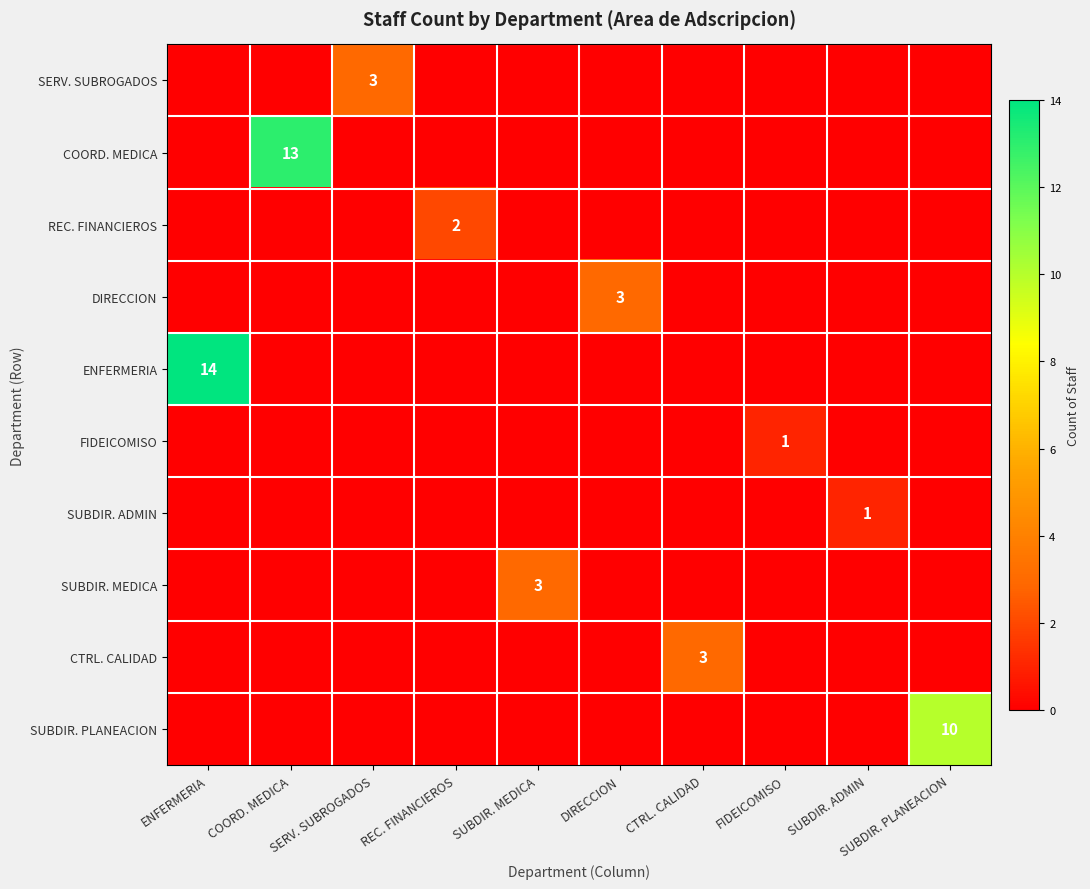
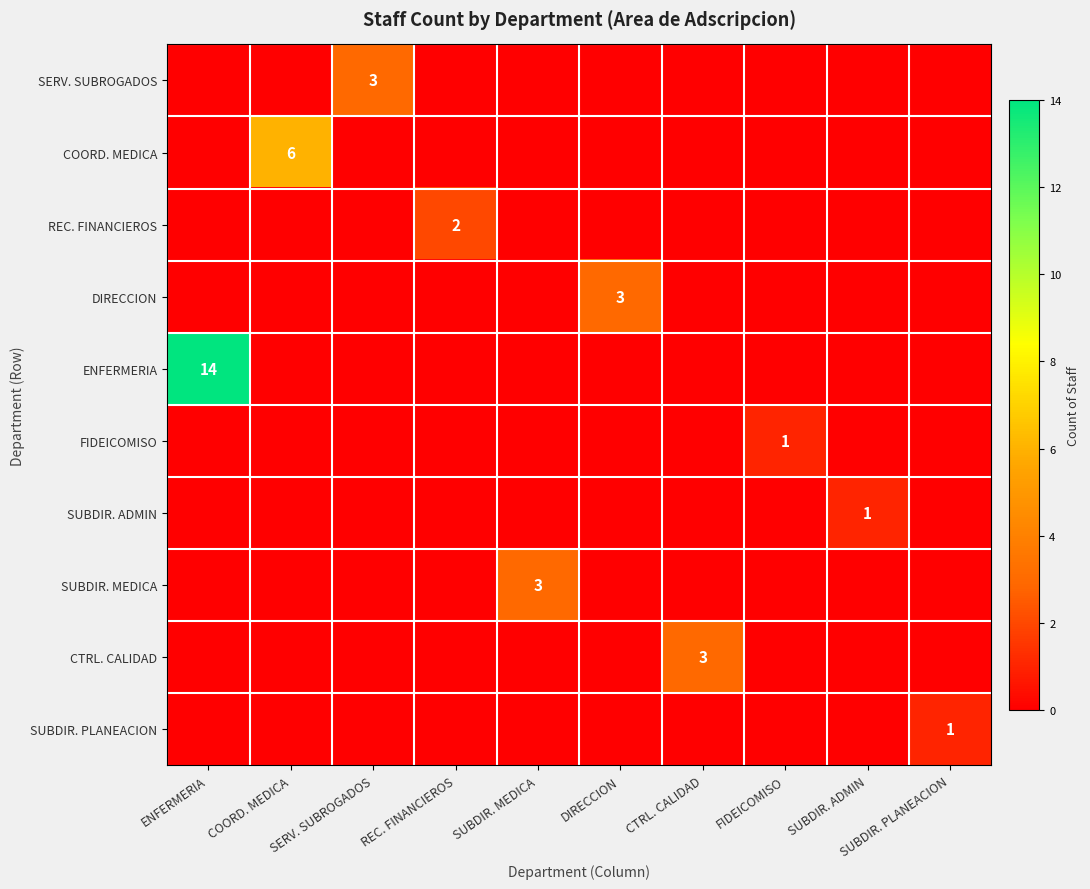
  {
    "SERV. SUBROGADOS": {
      "SERV. SUBROGADOS": 3
    },
    "COORD. MEDICA": {
-     "COORD. MEDICA": 13
+     "COORD. MEDICA": 6
    },
    "REC. FINANCIEROS": {
      "REC. FINANCIEROS": 2
    },
    "DIRECCION": {
      "DIRECCION": 3
    },
    "ENFERMERIA": {
      "ENFERMERIA": 14
    },
    "FIDEICOMISO": {
      "FIDEICOMISO": 1
    },
    "SUBDIR. ADMIN": {
      "SUBDIR. ADMIN": 1
    },
    "SUBDIR. MEDICA": {
      "SUBDIR. MEDICA": 3
    },
    "CTRL. CALIDAD": {
      "CTRL. CALIDAD": 3
    },
    "SUBDIR. PLANEACION": {
-     "SUBDIR. PLANEACION": 10
+     "SUBDIR. PLANEACION": 1
    }
  }
